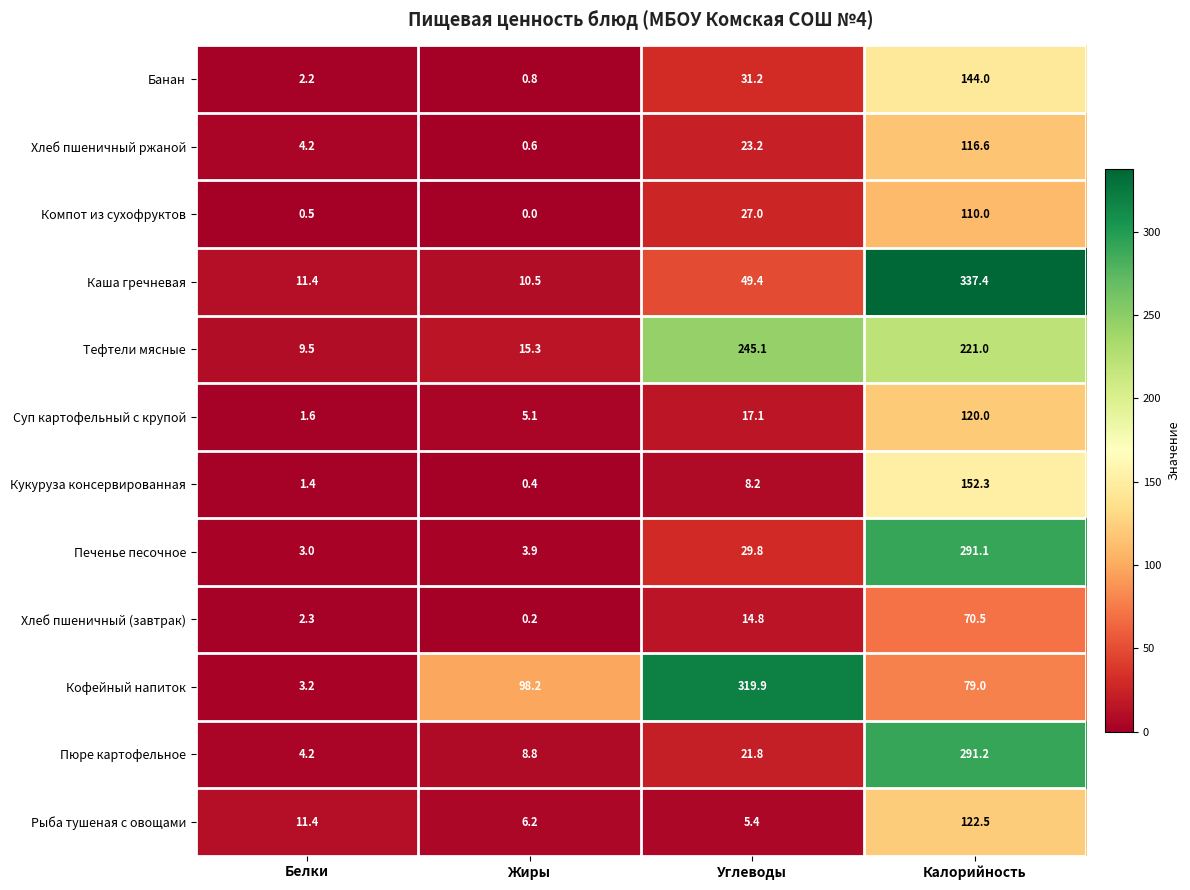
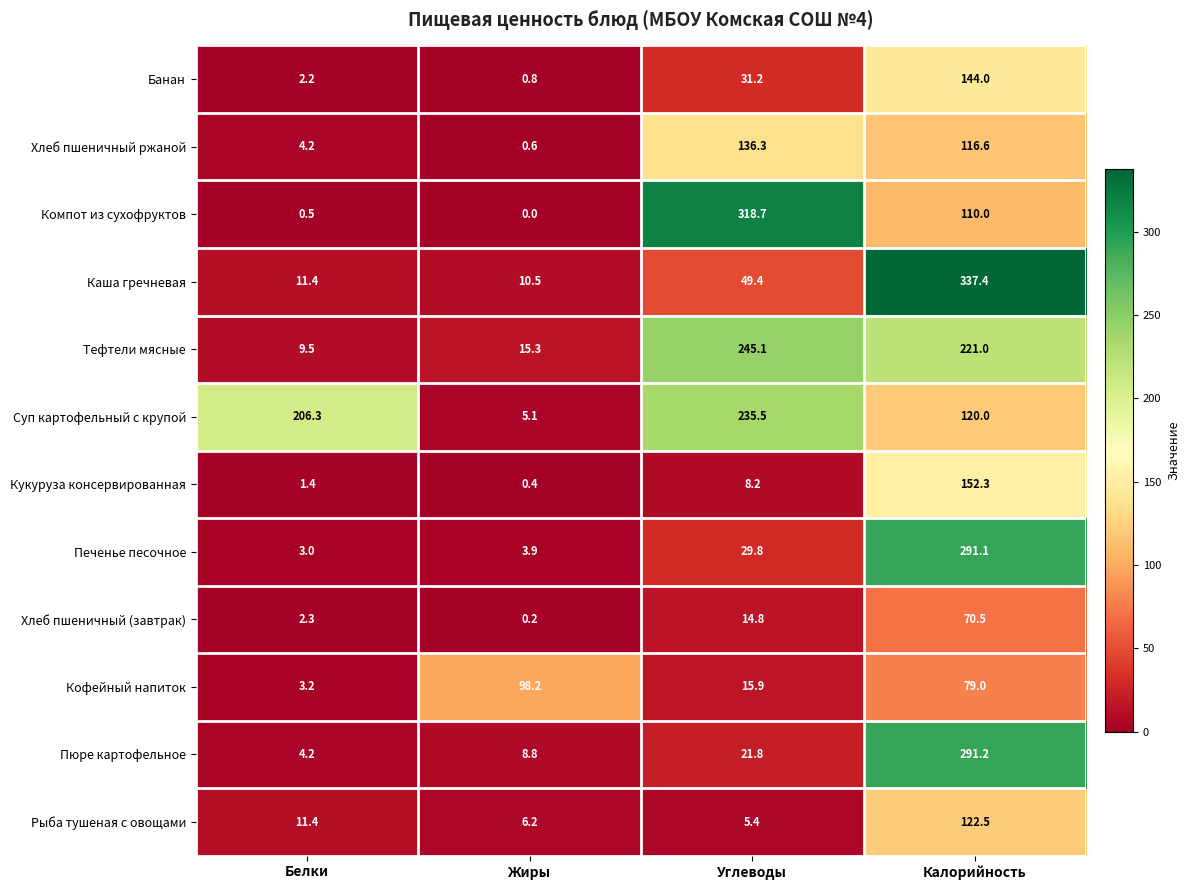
  {
    "Банан": {
      "Белки": 2.2,
      "Жиры": 0.8,
      "Углеводы": 31.2,
      "Калорийность": 144.0
    },
    "Хлеб пшеничный ржаной": {
      "Белки": 4.2,
      "Жиры": 0.6,
-     "Углеводы": 23.2,
+     "Углеводы": 136.3,
      "Калорийность": 116.6
    },
    "Компот из сухофруктов": {
      "Белки": 0.5,
      "Жиры": 0.0,
-     "Углеводы": 27.0,
+     "Углеводы": 318.7,
      "Калорийность": 110.0
    },
    "Каша гречневая": {
      "Белки": 11.4,
      "Жиры": 10.5,
      "Углеводы": 49.4,
      "Калорийность": 337.4
    },
    "Тефтели мясные": {
      "Белки": 9.5,
      "Жиры": 15.3,
      "Углеводы": 245.1,
      "Калорийность": 221.0
    },
    "Суп картофельный с крупой": {
-     "Белки": 1.6,
+     "Белки": 206.3,
      "Жиры": 5.1,
-     "Углеводы": 17.1,
+     "Углеводы": 235.5,
      "Калорийность": 120.0
    },
    "Кукуруза консервированная": {
      "Белки": 1.4,
      "Жиры": 0.4,
      "Углеводы": 8.2,
      "Калорийность": 152.3
    },
    "Печенье песочное": {
      "Белки": 3.0,
      "Жиры": 3.9,
      "Углеводы": 29.8,
      "Калорийность": 291.1
    },
    "Хлеб пшеничный (завтрак)": {
      "Белки": 2.3,
      "Жиры": 0.2,
      "Углеводы": 14.8,
      "Калорийность": 70.5
    },
    "Кофейный напиток": {
      "Белки": 3.2,
      "Жиры": 98.2,
-     "Углеводы": 319.9,
+     "Углеводы": 15.9,
      "Калорийность": 79.0
    },
    "Пюре картофельное": {
      "Белки": 4.2,
      "Жиры": 8.8,
      "Углеводы": 21.8,
      "Калорийность": 291.2
    },
    "Рыба тушеная с овощами": {
      "Белки": 11.4,
      "Жиры": 6.2,
      "Углеводы": 5.4,
      "Калорийность": 122.5
    }
  }
